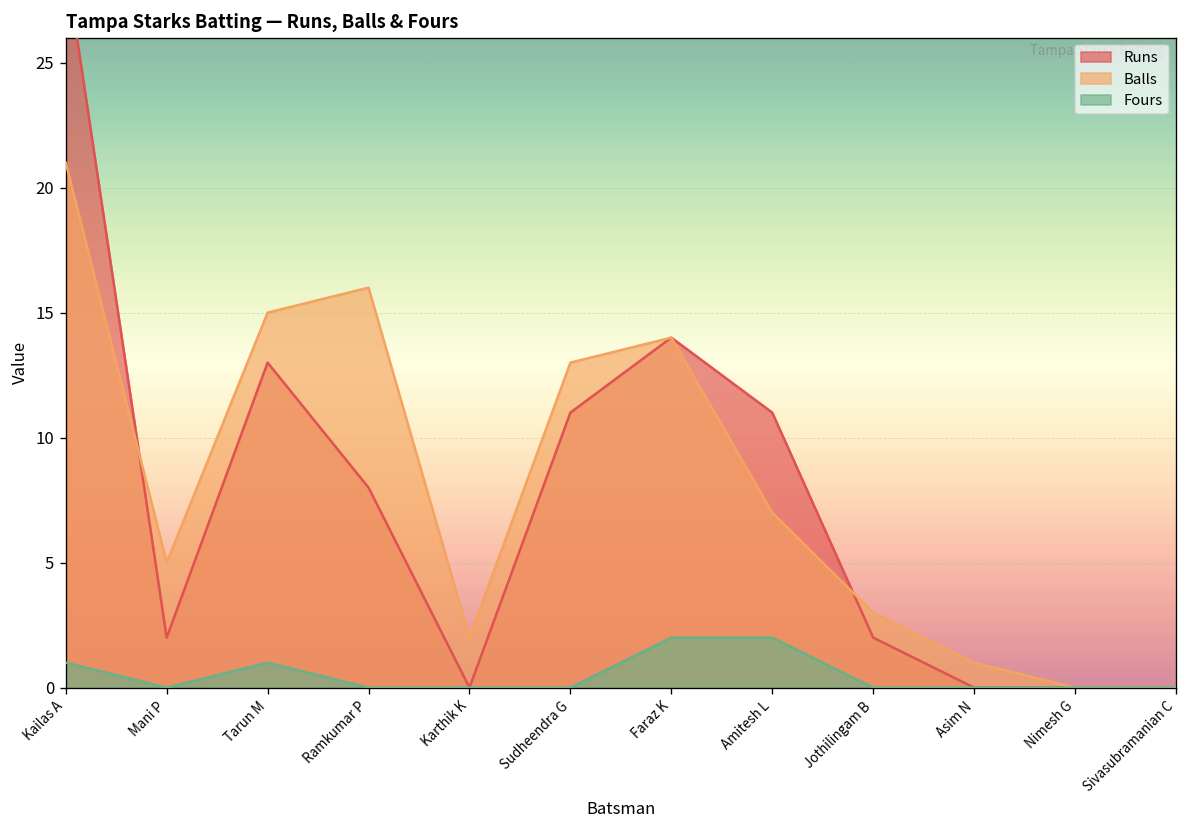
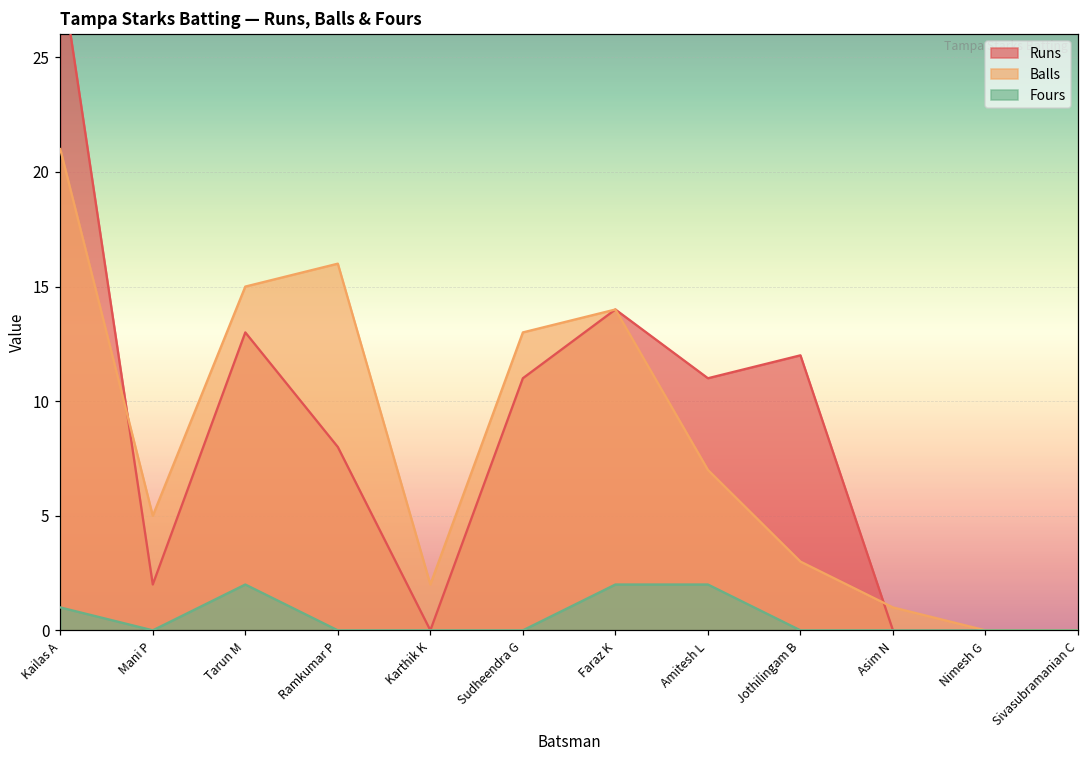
  {
    "Runs": {
      "Mani P": 2,
      "Tarun M": 13,
      "Ramkumar P": 8,
      "Sudheendra G": 11,
      "Amitesh L": 11,
-     "Jothilingam B": 2
+     "Jothilingam B": 12
    },
    "Balls": {
      "Kailas A": 21,
      "Mani P": 5,
      "Tarun M": 15,
      "Ramkumar P": 16,
      "Karthik K": 2,
      "Sudheendra G": 13,
      "Amitesh L": 7,
      "Jothilingam B": 3,
      "Asim N": 1
    },
    "Fours": {
      "Kailas A": 1,
      "Mani P": 0,
-     "Tarun M": 1,
+     "Tarun M": 2,
      "Ramkumar P": 0,
      "Sudheendra G": 0,
      "Faraz K": 2,
      "Amitesh L": 2,
      "Jothilingam B": 0
    }
  }
